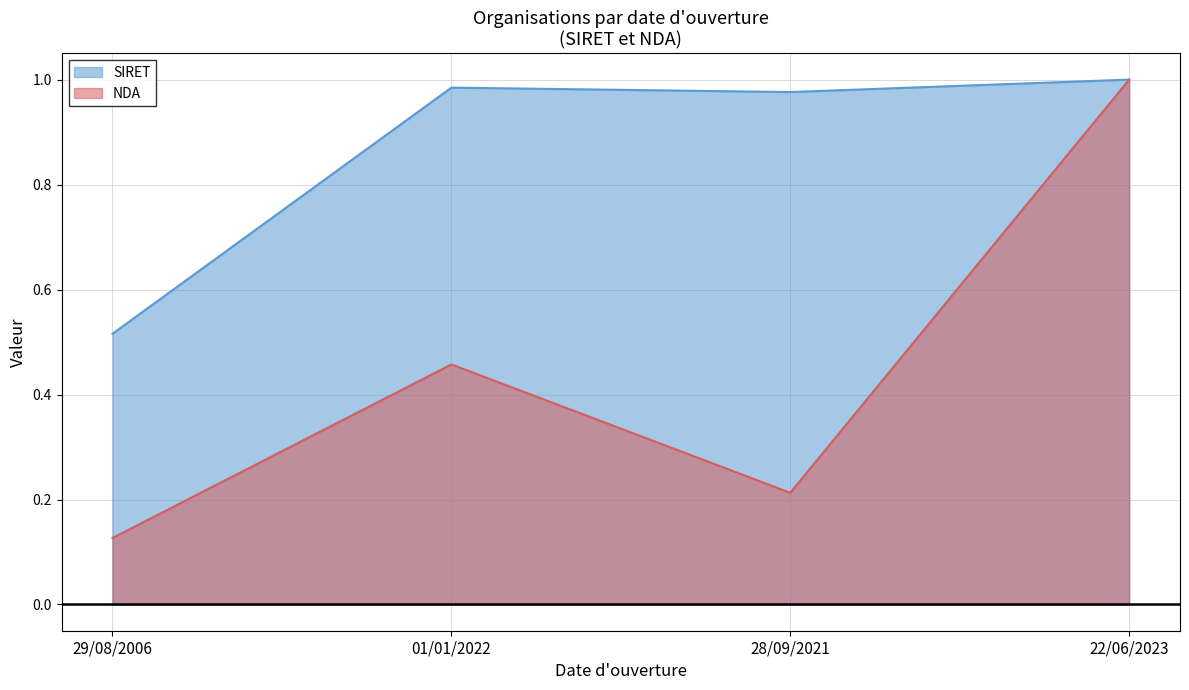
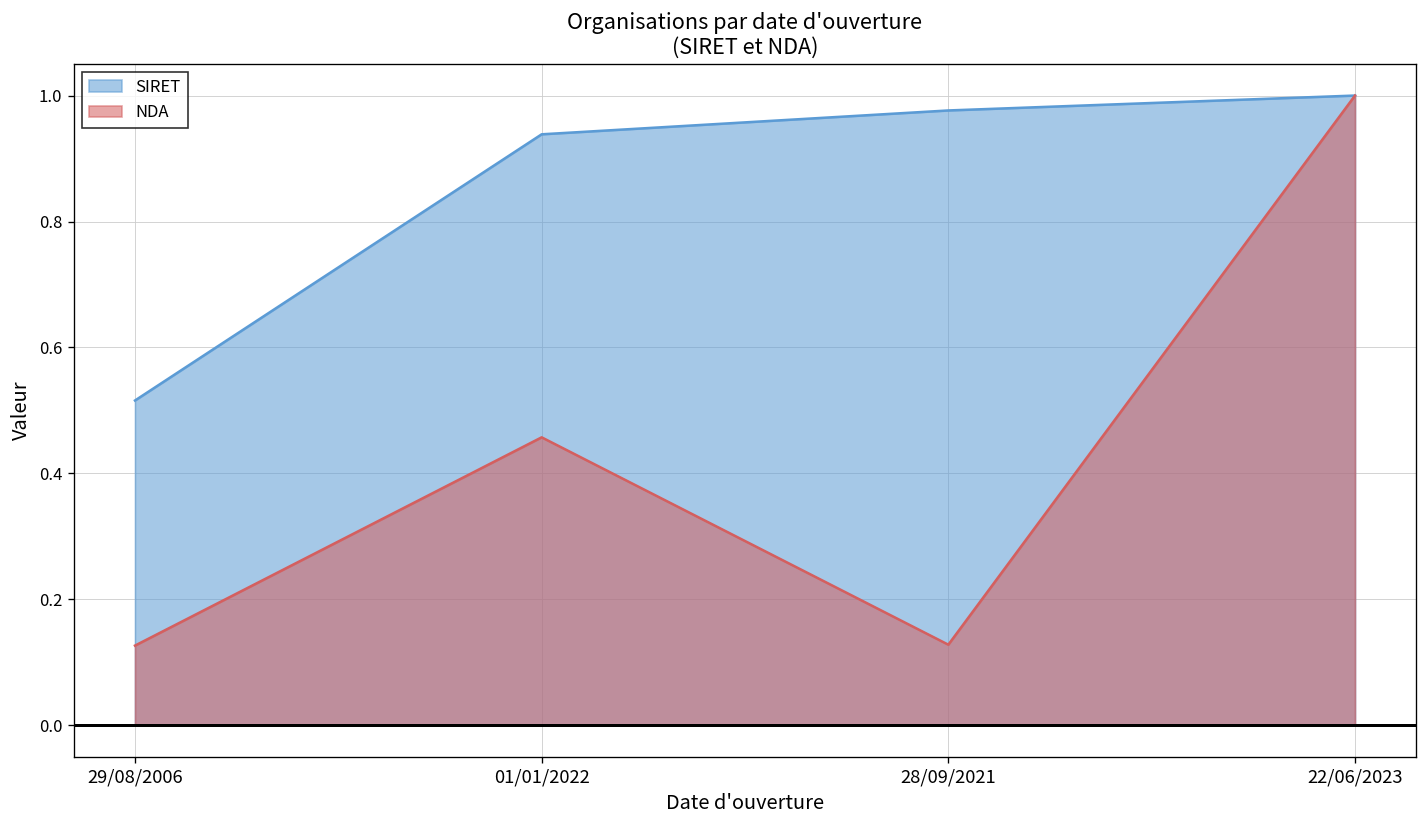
  {
    "SIRET": {
      "29/08/2006": 0.52,
-     "01/01/2022": 0.98,
+     "01/01/2022": 0.94,
      "28/09/2021": 0.98
    },
    "NDA": {
      "29/08/2006": 0.13,
      "01/01/2022": 0.46,
-     "28/09/2021": 0.21
+     "28/09/2021": 0.13
    }
  }
